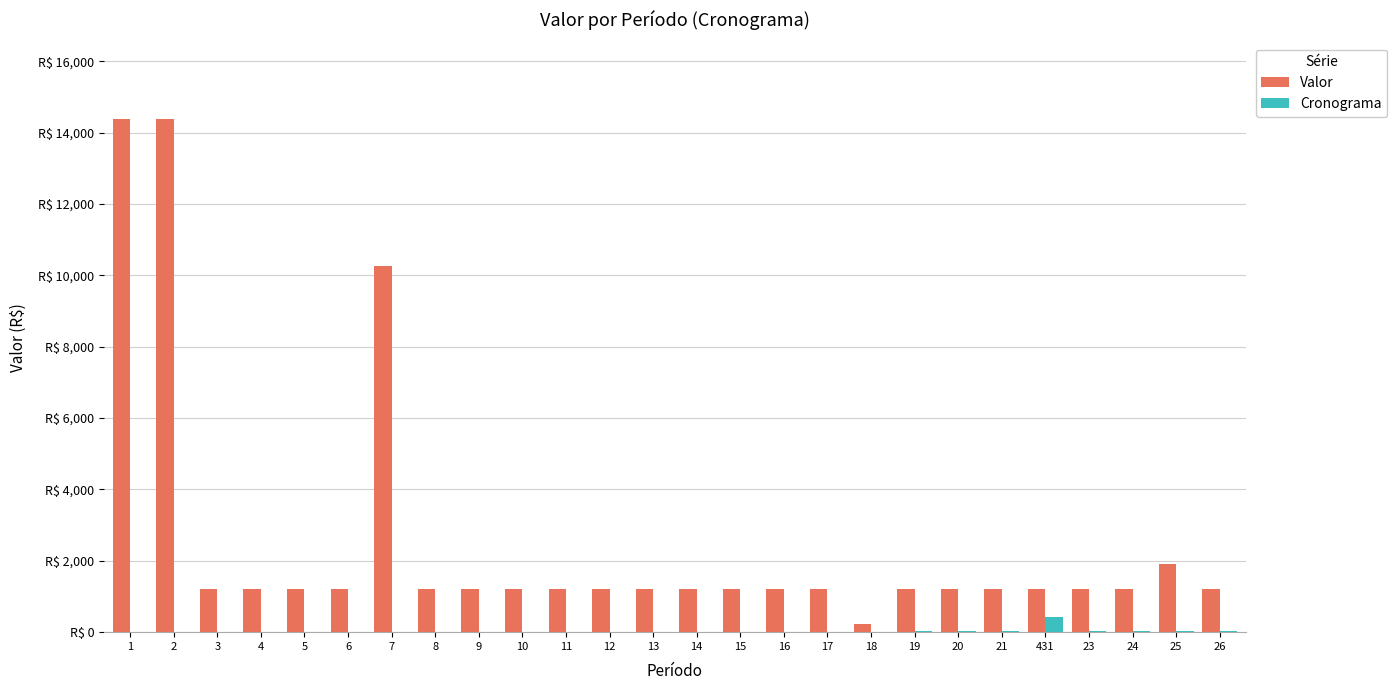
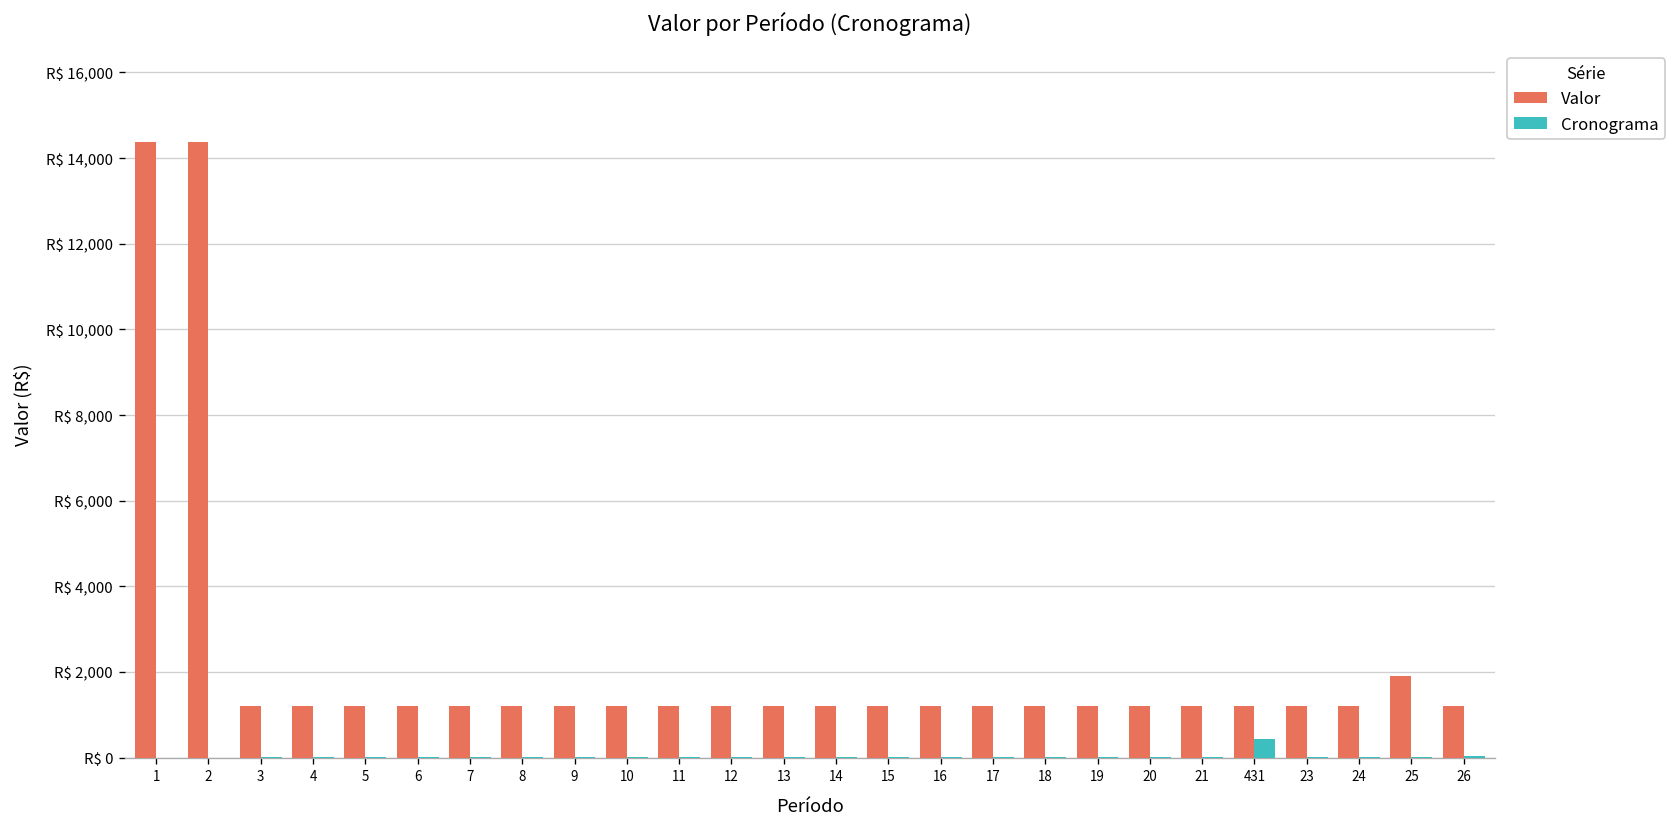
  {
    "Valor": {
      "1": "R$ 14,400",
      "2": "R$ 14,400",
      "3": "R$ 1,200",
      "4": "R$ 1,200",
      "5": "R$ 1,200",
      "6": "R$ 1,200",
-     "7": "R$ 10,300",
+     "7": "R$ 1,200",
      "8": "R$ 1,200",
      "9": "R$ 1,200",
      "10": "R$ 1,200",
      "11": "R$ 1,200",
      "12": "R$ 1,200",
      "13": "R$ 1,200",
      "14": "R$ 1,200",
      "15": "R$ 1,200",
      "16": "R$ 1,200",
      "17": "R$ 1,200",
-     "18": "R$ 200",
+     "18": "R$ 1,200",
      "19": "R$ 1,200",
      "20": "R$ 1,200",
      "21": "R$ 1,200",
      "431": "R$ 1,200",
      "23": "R$ 1,200",
      "24": "R$ 1,200",
      "25": "R$ 1,900",
      "26": "R$ 1,200"
    },
    "Cronograma": {
      "431": "R$ 400"
    }
  }
